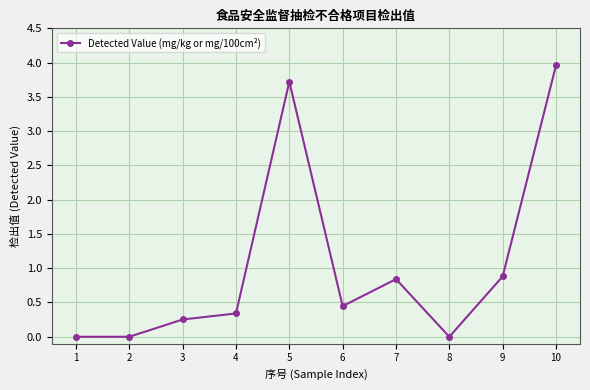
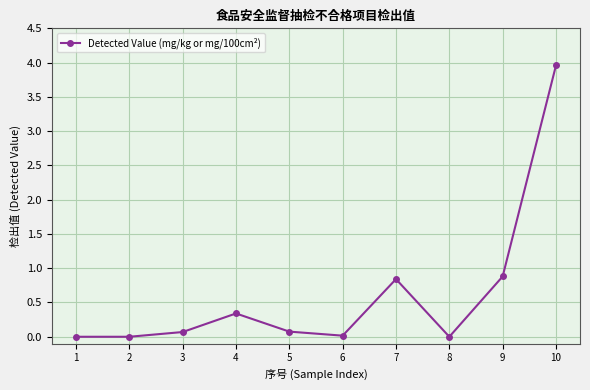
  {
    "1": 0.0,
    "2": 0.0,
-   "3": 0.3,
+   "3": 0.1,
    "4": 0.3,
-   "5": 3.7,
-   "6": 0.4,
+   "5": 0.1,
+   "6": 0.0,
    "7": 0.8,
    "8": 0.0,
    "9": 0.9,
    "10": 4.0
  }
